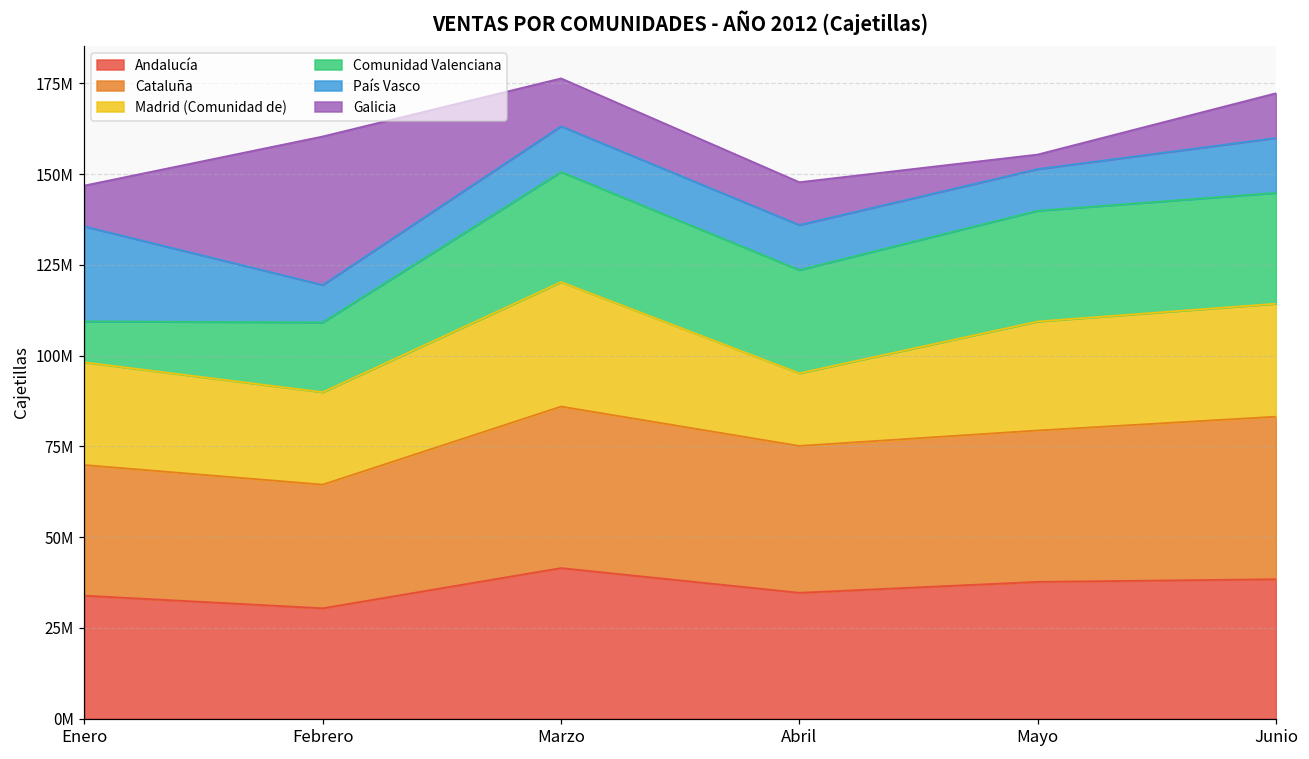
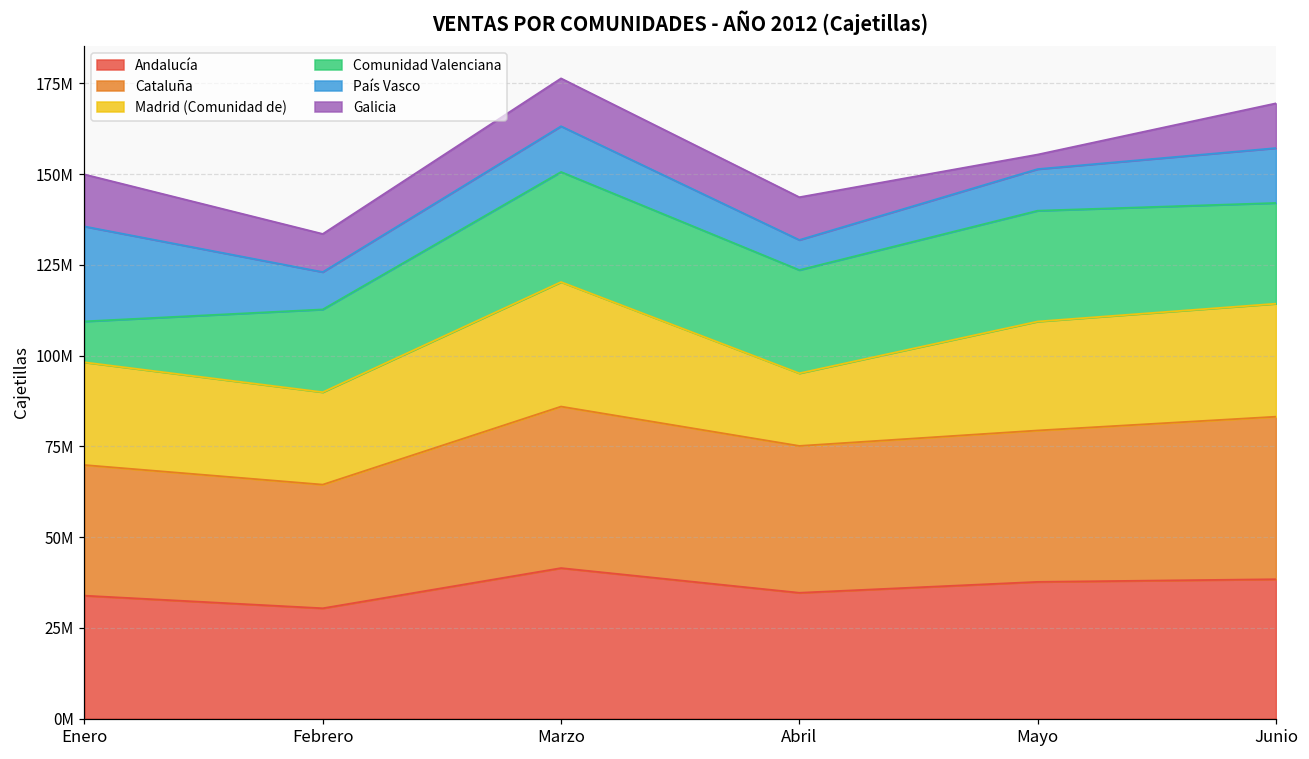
  {
    "Madrid (Comunidad de)": {
      "Enero": 28000000,
      "Febrero": 25000000,
      "Marzo": 34000000,
      "Abril": 20000000,
      "Mayo": 30000000,
      "Junio": 31000000
    },
    "Comunidad Valenciana": {
      "Enero": 11000000,
-     "Febrero": 19000000,
+     "Febrero": 23000000,
      "Marzo": 30000000,
      "Abril": 28000000,
      "Mayo": 31000000,
-     "Junio": 31000000
+     "Junio": 28000000
    },
    "País Vasco": {
      "Enero": 26000000,
      "Febrero": 10000000,
      "Marzo": 13000000,
-     "Abril": 12000000,
+     "Abril": 8000000,
      "Mayo": 11000000,
      "Junio": 15000000
    },
    "Galicia": {
-     "Enero": 11000000,
-     "Febrero": 41000000,
+     "Enero": 14000000,
+     "Febrero": 10000000,
      "Marzo": 13000000,
      "Abril": 12000000,
      "Mayo": 4000000,
      "Junio": 12000000
    }
  }
